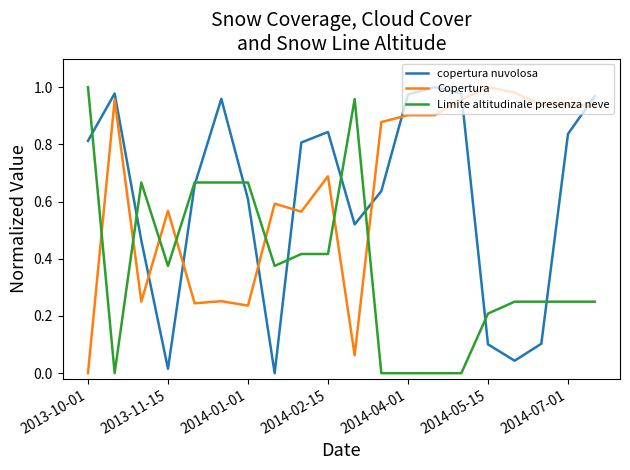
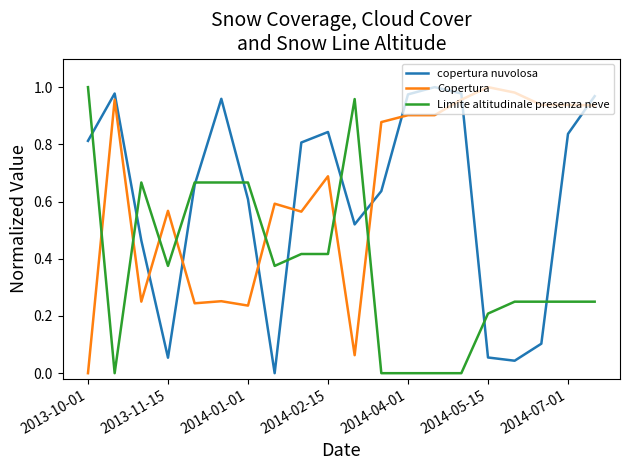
  {
    "copertura nuvolosa": {
      "2013-10-01": 0.81,
-     "2013-11-15": 0.02,
+     "2013-11-15": 0.05,
      "2014-01-01": 0.61,
      "2014-02-15": 0.84,
-     "2014-05-15": 0.10,
+     "2014-05-15": 0.05,
      "2014-07-01": 0.84
    },
    "Copertura": {
      "2013-10-01": 0.00,
      "2013-11-15": 0.57,
      "2014-01-01": 0.24,
      "2014-02-15": 0.69,
      "2014-04-01": 0.90
    },
    "Limite altitudinale presenza neve": {
      "2013-10-01": 1.00,
      "2013-11-15": 0.37,
      "2014-01-01": 0.67,
      "2014-02-15": 0.42,
      "2014-04-01": 0.00,
      "2014-05-15": 0.21,
      "2014-07-01": 0.25
    }
  }
